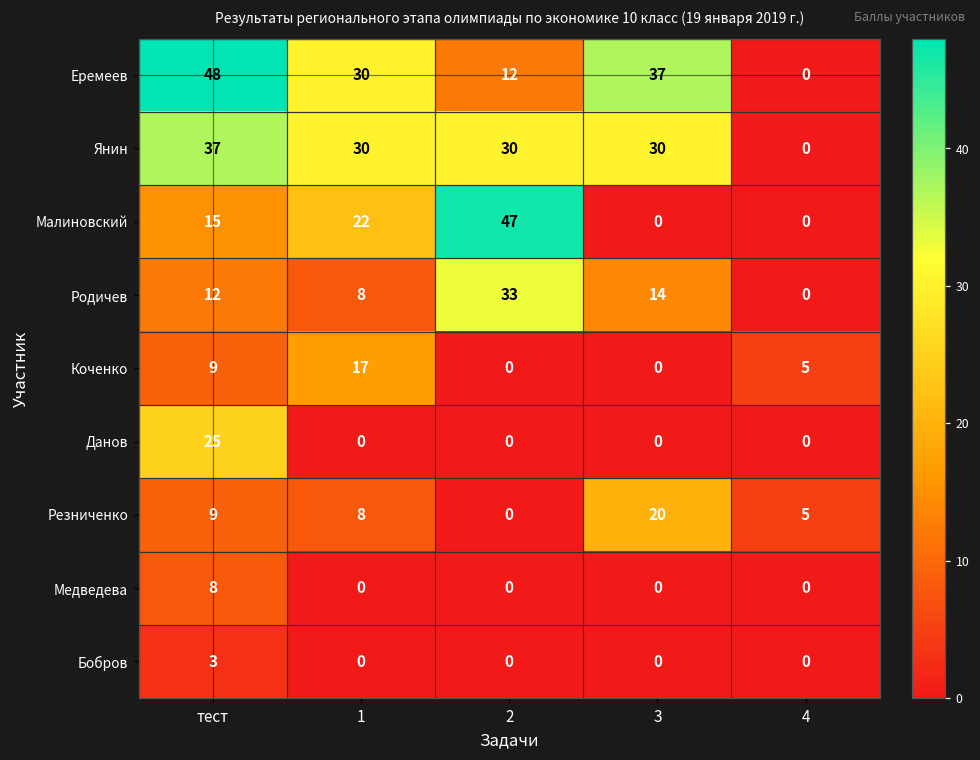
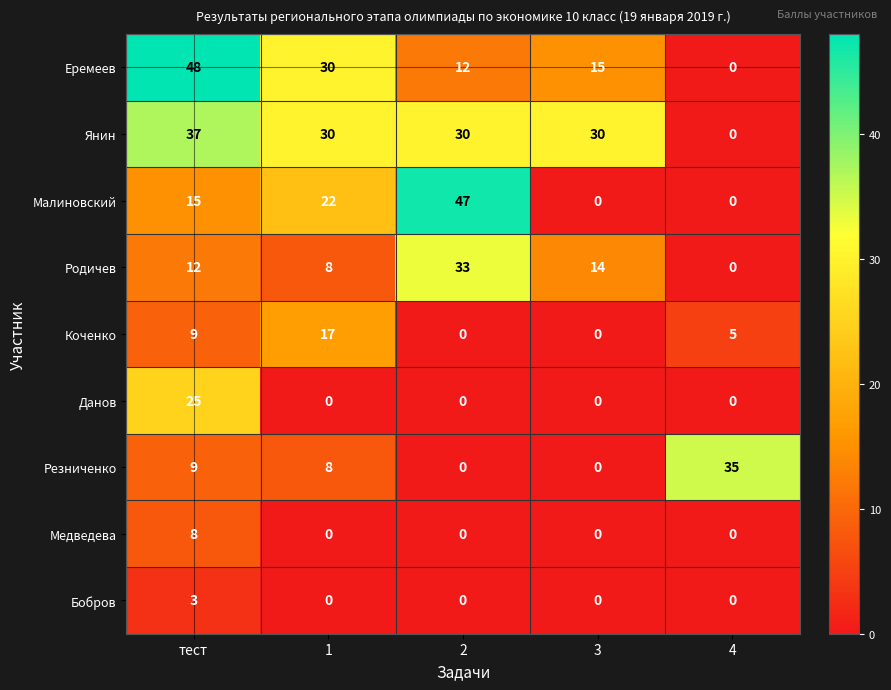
  {
    "Еремеев": {
      "тест": 48,
      "1": 30,
      "2": 12,
-     "3": 37,
+     "3": 15,
      "4": 0
    },
    "Янин": {
      "тест": 37,
      "1": 30,
      "2": 30,
      "3": 30,
      "4": 0
    },
    "Малиновский": {
      "тест": 15,
      "1": 22,
      "2": 47,
      "3": 0,
      "4": 0
    },
    "Родичев": {
      "тест": 12,
      "1": 8,
      "2": 33,
      "3": 14,
      "4": 0
    },
    "Коченко": {
      "тест": 9,
      "1": 17,
      "2": 0,
      "3": 0,
      "4": 5
    },
    "Данов": {
      "тест": 25,
      "1": 0,
      "2": 0,
      "3": 0,
      "4": 0
    },
    "Резниченко": {
      "тест": 9,
      "1": 8,
      "2": 0,
-     "3": 20,
-     "4": 5
+     "3": 0,
+     "4": 35
    },
    "Медведева": {
      "тест": 8,
      "1": 0,
      "2": 0,
      "3": 0,
      "4": 0
    },
    "Бобров": {
      "тест": 3,
      "1": 0,
      "2": 0,
      "3": 0,
      "4": 0
    }
  }
